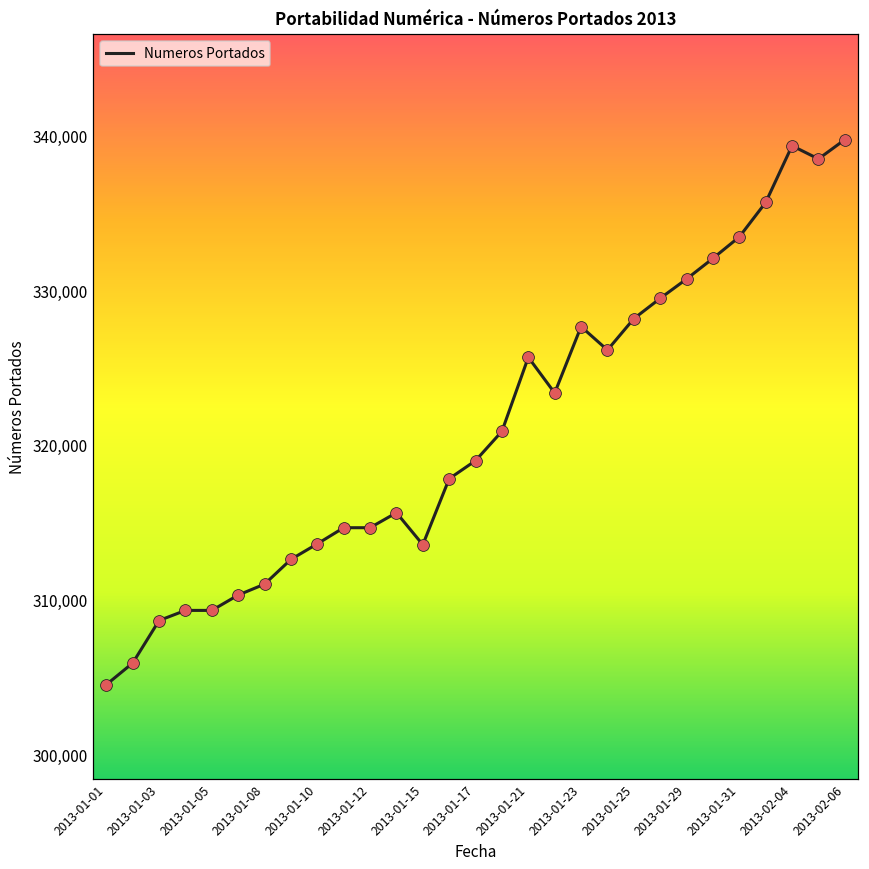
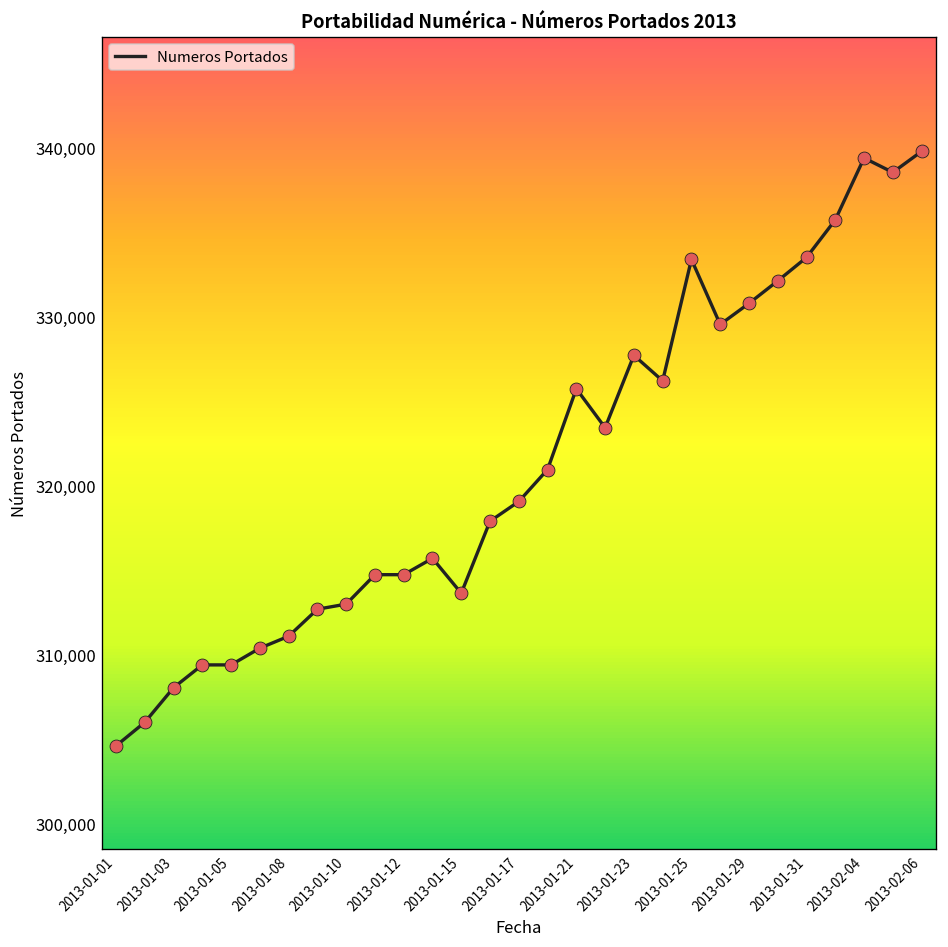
  {
    "2013-01-01": "304,600",
-   "2013-01-03": "308,700",
+   "2013-01-03": "308,000",
    "2013-01-05": "309,400",
    "2013-01-08": "311,100",
-   "2013-01-10": "313,700",
+   "2013-01-10": "313,000",
    "2013-01-12": "314,700",
    "2013-01-15": "313,600",
    "2013-01-17": "319,000",
    "2013-01-21": "325,700",
    "2013-01-23": "327,700",
-   "2013-01-25": "328,200",
+   "2013-01-25": "333,400",
    "2013-01-29": "330,800",
    "2013-01-31": "333,500",
    "2013-02-04": "339,400",
    "2013-02-06": "339,800"
  }
